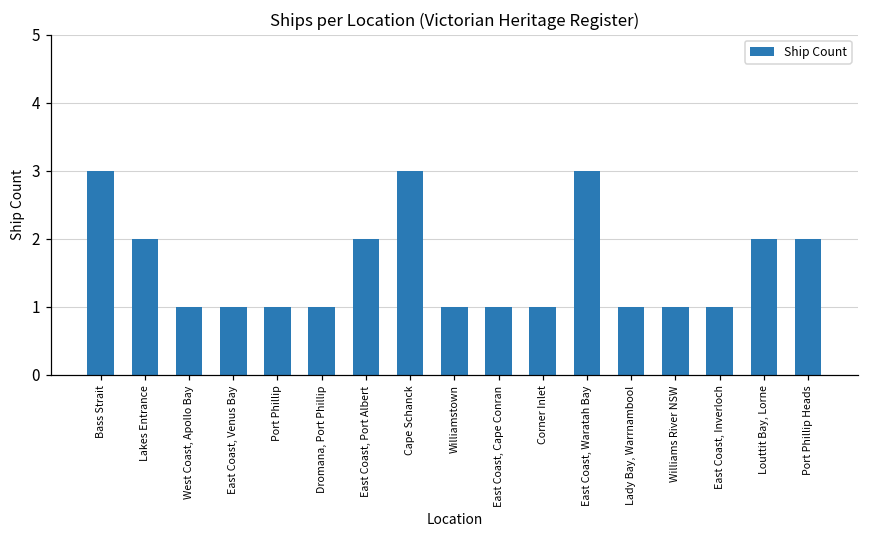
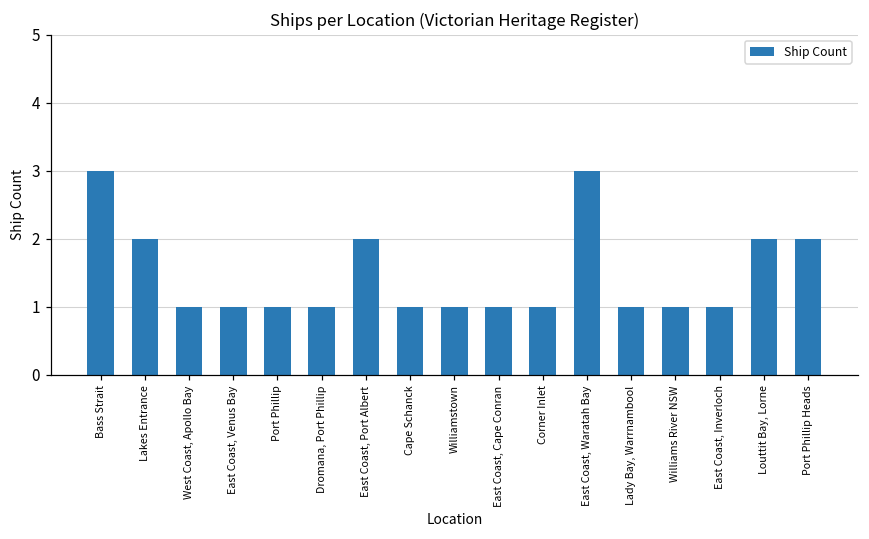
  {
    "Bass Strait": 3,
    "Lakes Entrance": 2,
    "West Coast, Apollo Bay": 1,
    "East Coast, Venus Bay": 1,
    "Port Phillip": 1,
    "Dromana, Port Phillip": 1,
    "East Coast, Port Albert": 2,
-   "Cape Schanck": 3,
+   "Cape Schanck": 1,
    "Williamstown": 1,
    "East Coast, Cape Conran": 1,
    "Corner Inlet": 1,
    "East Coast, Waratah Bay": 3,
    "Lady Bay, Warrnambool": 1,
    "Williams River NSW": 1,
    "East Coast, Inverloch": 1,
    "Louttit Bay, Lorne": 2,
    "Port Phillip Heads": 2
  }
